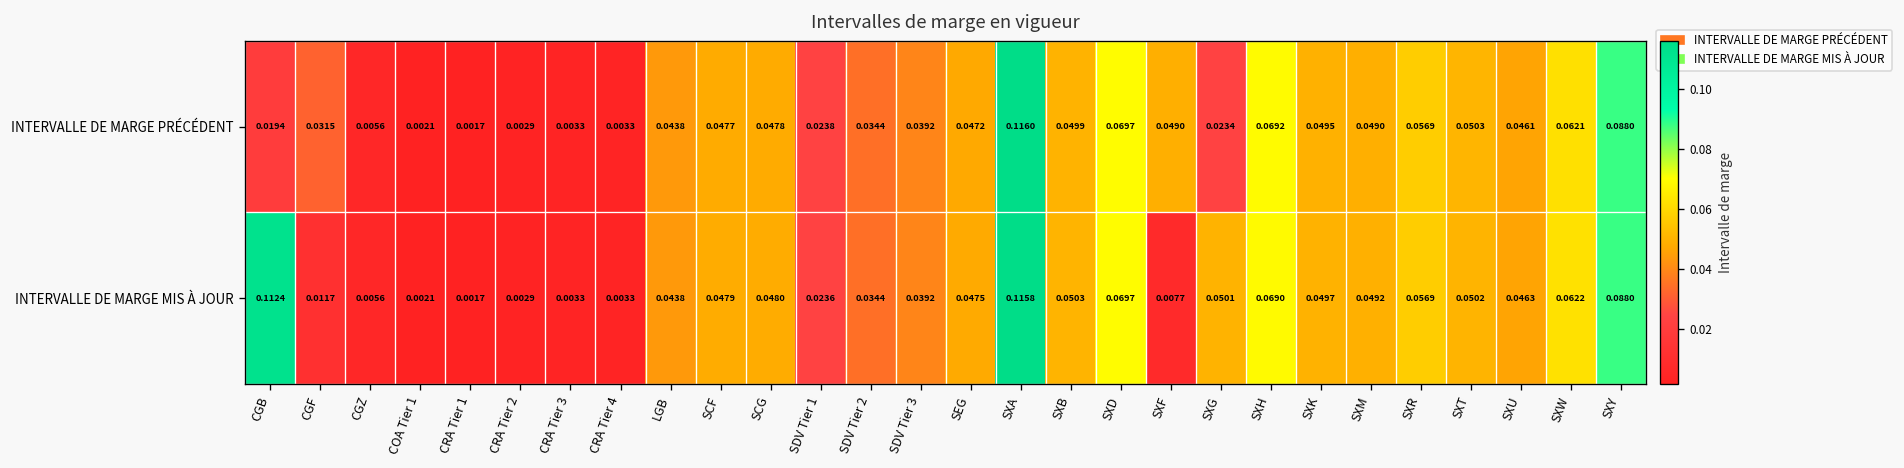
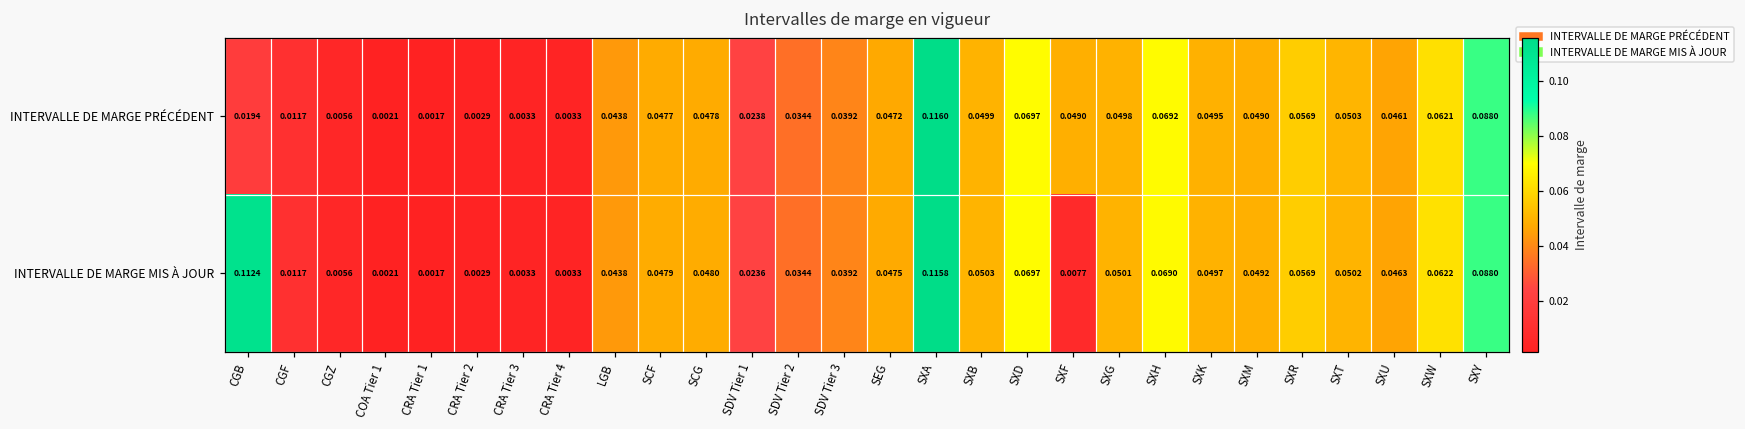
  {
    "INTERVALLE DE MARGE PRÉCÉDENT": {
      "CGB": 0.0194,
-     "CGF": 0.0315,
+     "CGF": 0.0117,
      "CGZ": 0.0056,
      "COA Tier 1": 0.0021,
      "CRA Tier 1": 0.0017,
      "CRA Tier 2": 0.0029,
      "CRA Tier 3": 0.0033,
      "CRA Tier 4": 0.0033,
      "LGB": 0.0438,
      "SCF": 0.0477,
      "SCG": 0.0478,
      "SDV Tier 1": 0.0238,
      "SDV Tier 2": 0.0344,
      "SDV Tier 3": 0.0392,
      "SEG": 0.0472,
      "SXA": 0.1160,
      "SXB": 0.0499,
      "SXD": 0.0697,
      "SXF": 0.0490,
-     "SXG": 0.0234,
+     "SXG": 0.0498,
      "SXH": 0.0692,
      "SXK": 0.0495,
      "SXM": 0.0490,
      "SXR": 0.0569,
      "SXT": 0.0503,
      "SXU": 0.0461,
      "SXW": 0.0621,
      "SXY": 0.0880
    },
    "INTERVALLE DE MARGE MIS À JOUR": {
      "CGB": 0.1124,
      "CGF": 0.0117,
      "CGZ": 0.0056,
      "COA Tier 1": 0.0021,
      "CRA Tier 1": 0.0017,
      "CRA Tier 2": 0.0029,
      "CRA Tier 3": 0.0033,
      "CRA Tier 4": 0.0033,
      "LGB": 0.0438,
      "SCF": 0.0479,
      "SCG": 0.0480,
      "SDV Tier 1": 0.0236,
      "SDV Tier 2": 0.0344,
      "SDV Tier 3": 0.0392,
      "SEG": 0.0475,
      "SXA": 0.1158,
      "SXB": 0.0503,
      "SXD": 0.0697,
      "SXF": 0.0077,
      "SXG": 0.0501,
      "SXH": 0.0690,
      "SXK": 0.0497,
      "SXM": 0.0492,
      "SXR": 0.0569,
      "SXT": 0.0502,
      "SXU": 0.0463,
      "SXW": 0.0622,
      "SXY": 0.0880
    }
  }
